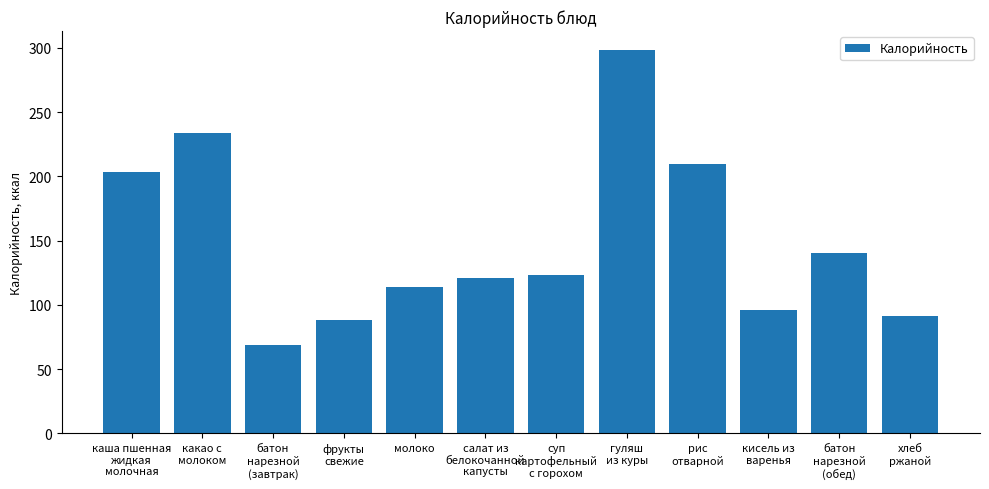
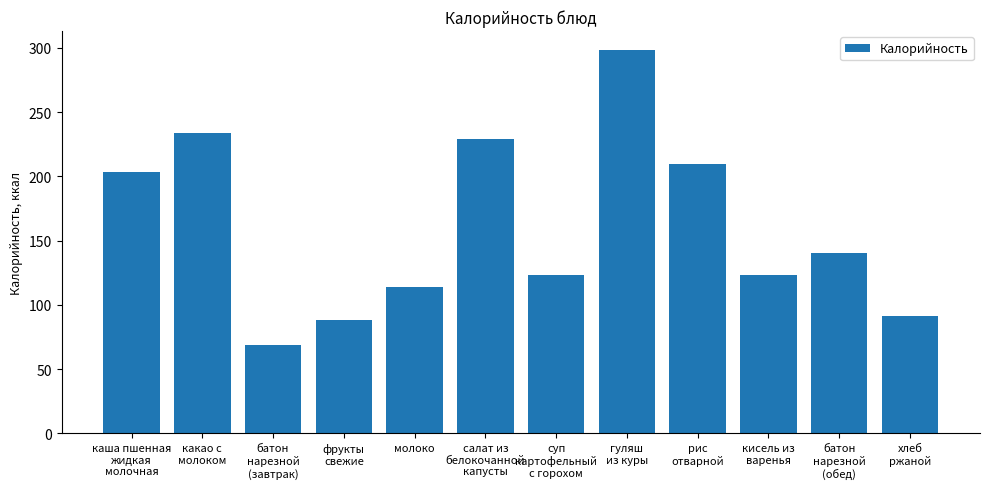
  {
    "каша пшенная жидкая молочная": 204,
    "какао с молоком": 234,
    "батон нарезной (завтрак)": 69,
    "фрукты свежие": 88,
    "молоко": 114,
-   "салат из белокочанной капусты": 121,
+   "салат из белокочанной капусты": 229,
    "суп картофельный с горохом": 124,
    "гуляш из куры": 298,
    "рис отварной": 210,
-   "кисель из варенья": 96,
+   "кисель из варенья": 123,
    "батон нарезной (обед)": 141,
    "хлеб ржаной": 91
  }
